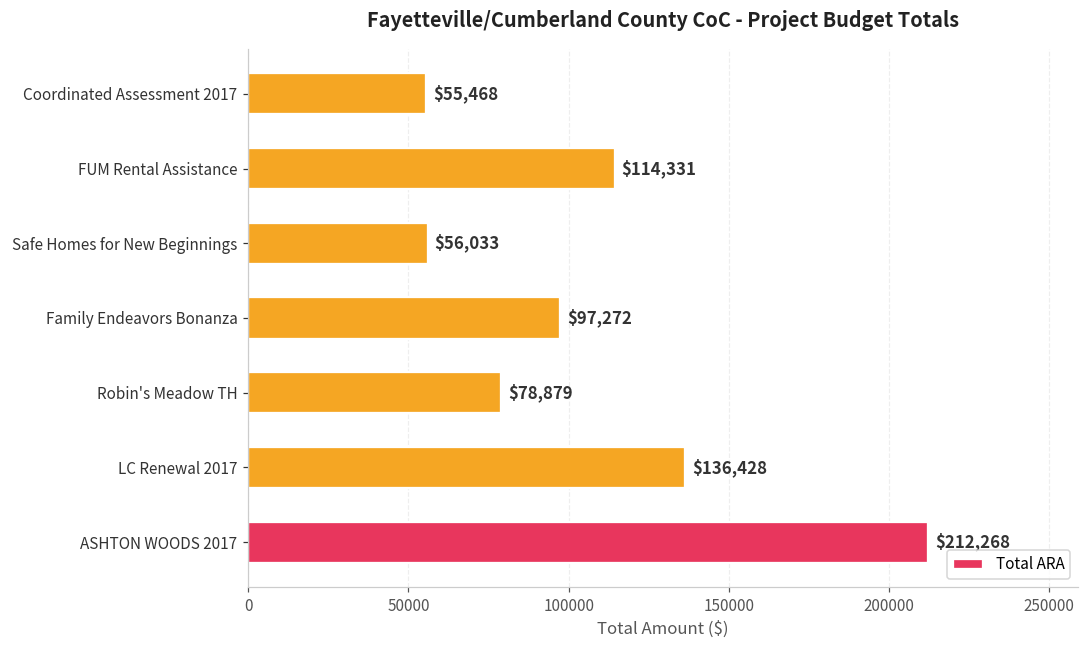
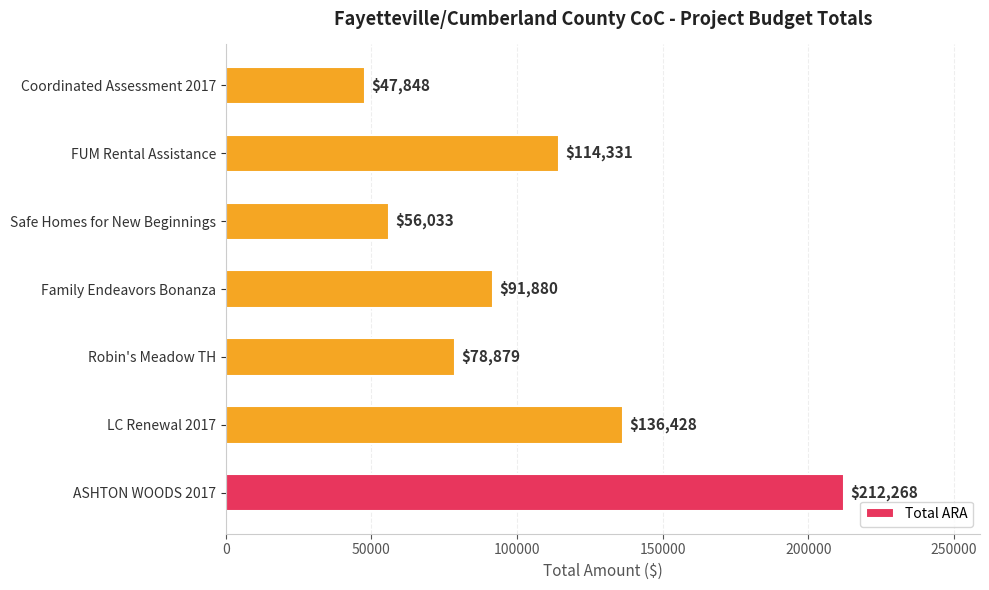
  {
-   "Coordinated Assessment 2017": "$55,468",
+   "Coordinated Assessment 2017": "$47,848",
    "FUM Rental Assistance": "$114,331",
    "Safe Homes for New Beginnings": "$56,033",
-   "Family Endeavors Bonanza": "$97,272",
+   "Family Endeavors Bonanza": "$91,880",
    "Robin's Meadow TH": "$78,879",
    "LC Renewal 2017": "$136,428",
    "ASHTON WOODS 2017": "$212,268"
  }
